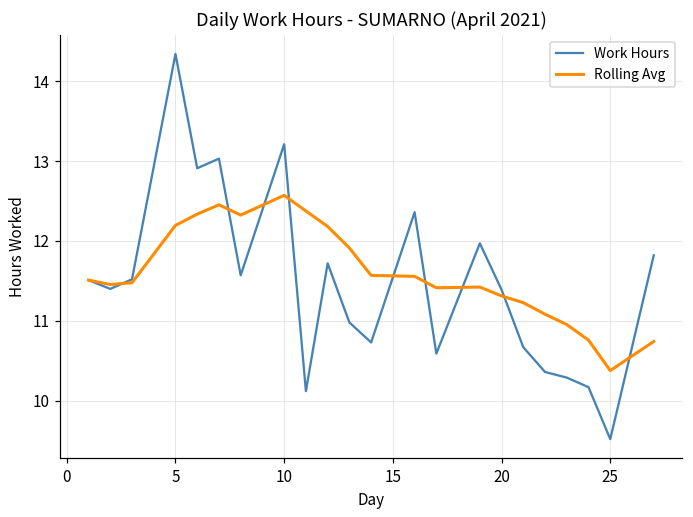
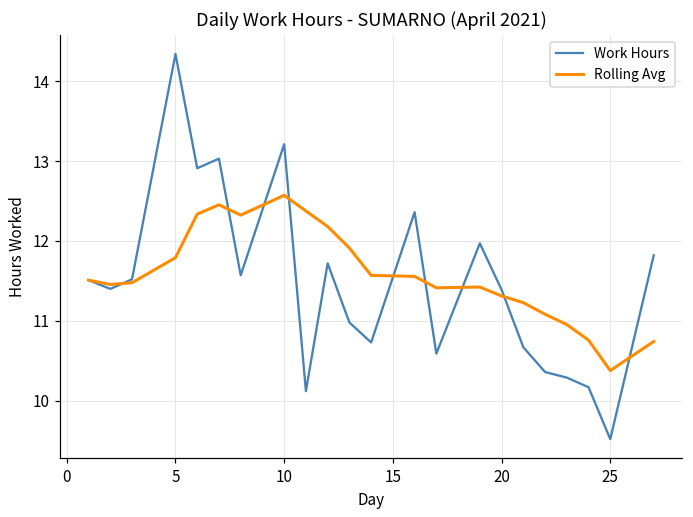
  {
    "Work Hours": {
      "5": 14.3,
      "10": 13.2,
      "20": 11.4,
      "25": 9.5
    },
    "Rolling Avg": {
-     "5": 12.2,
+     "5": 11.8,
      "10": 12.6,
      "20": 11.3,
      "25": 10.4
    }
  }
